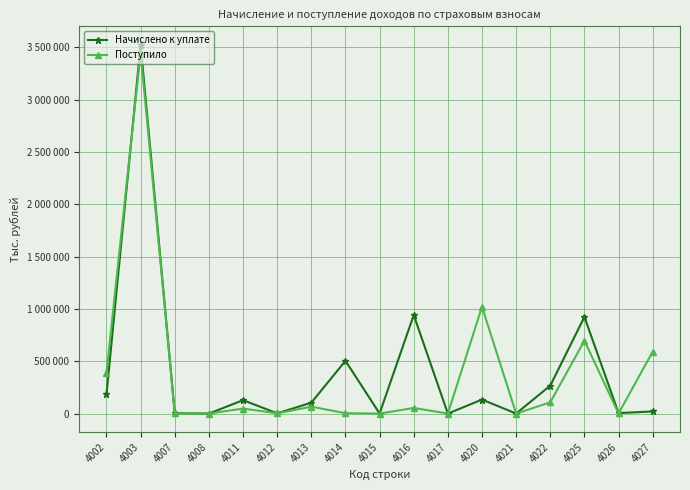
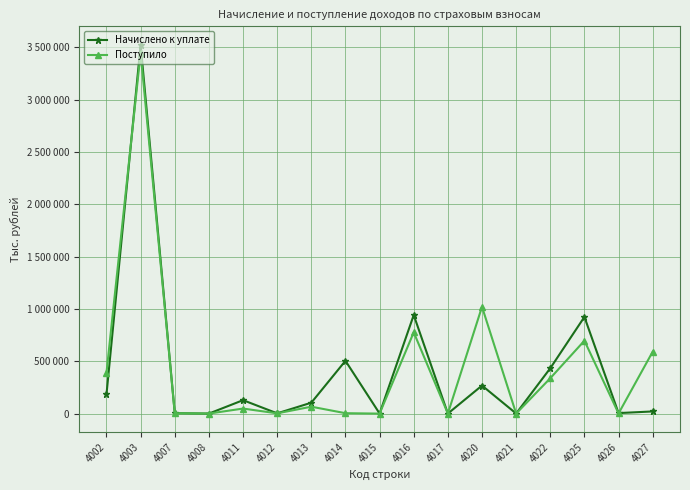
  {
    "Начислено к уплате": {
      "4002": 180000,
      "4011": 130000,
      "4013": 100000,
      "4014": 500000,
      "4016": 940000,
-     "4020": 130000,
-     "4022": 270000,
+     "4020": 270000,
+     "4022": 430000,
      "4025": 920000,
      "4027": 20000
    },
    "Поступило": {
      "4002": 390000,
      "4011": 50000,
      "4013": 70000,
      "4014": 0,
-     "4016": 50000,
+     "4016": 780000,
      "4020": 1020000,
-     "4022": 110000,
+     "4022": 340000,
      "4025": 700000,
      "4027": 590000
    }
  }
